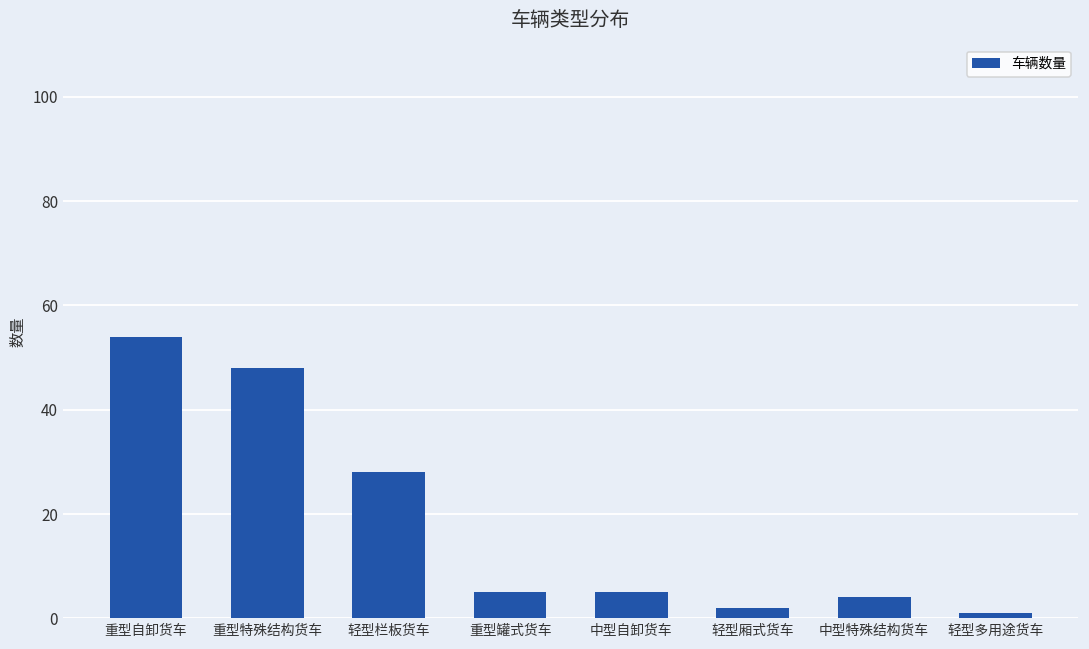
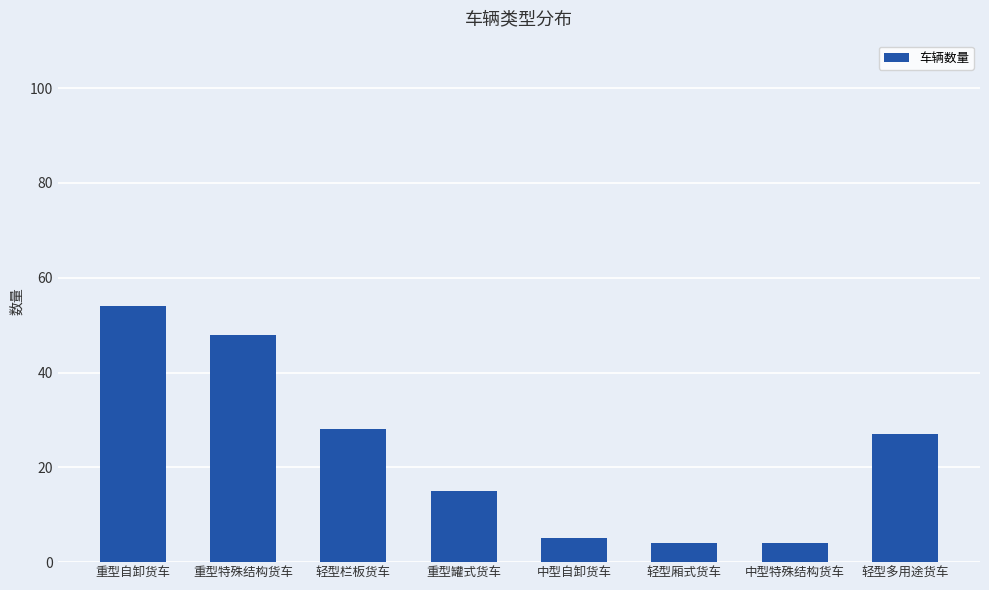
  {
    "重型自卸货车": 54,
    "重型特殊结构货车": 48,
    "轻型栏板货车": 28,
-   "重型罐式货车": 5,
+   "重型罐式货车": 15,
    "中型自卸货车": 5,
-   "轻型厢式货车": 2,
+   "轻型厢式货车": 4,
    "中型特殊结构货车": 4,
-   "轻型多用途货车": 1
+   "轻型多用途货车": 27
  }
